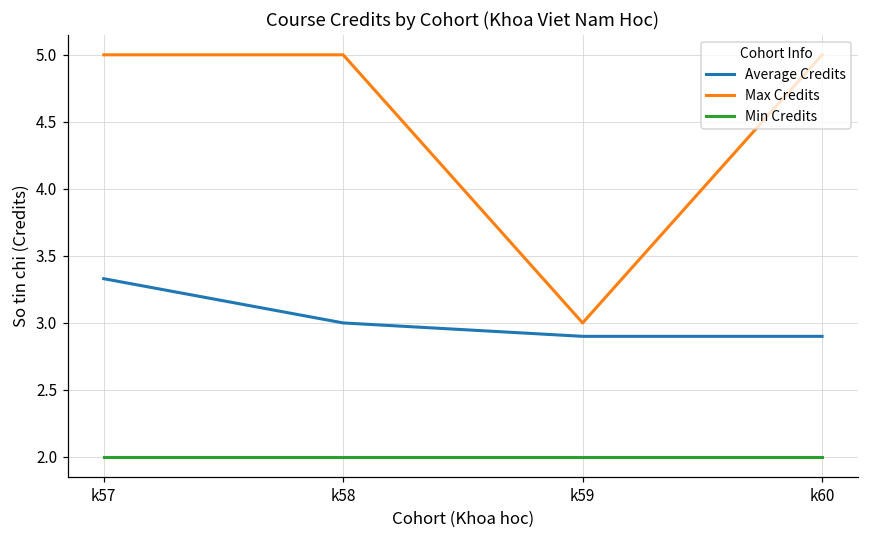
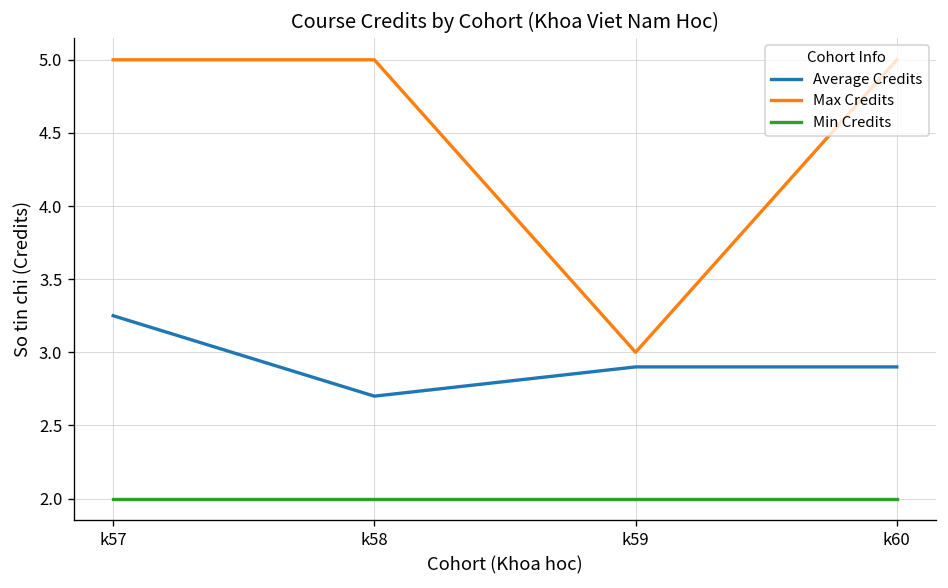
  {
    "Average Credits": {
-     "k57": 3.33,
-     "k58": 3.0,
+     "k57": 3.25,
+     "k58": 2.7,
      "k59": 2.90,
      "k60": 2.90
    },
    "Max Credits": {
      "k57": 5.00,
      "k58": 5.00,
      "k59": 3.00
    },
    "Min Credits": {
      "k57": 2.00,
      "k58": 2.00,
      "k59": 2.00,
      "k60": 2.00
    }
  }
